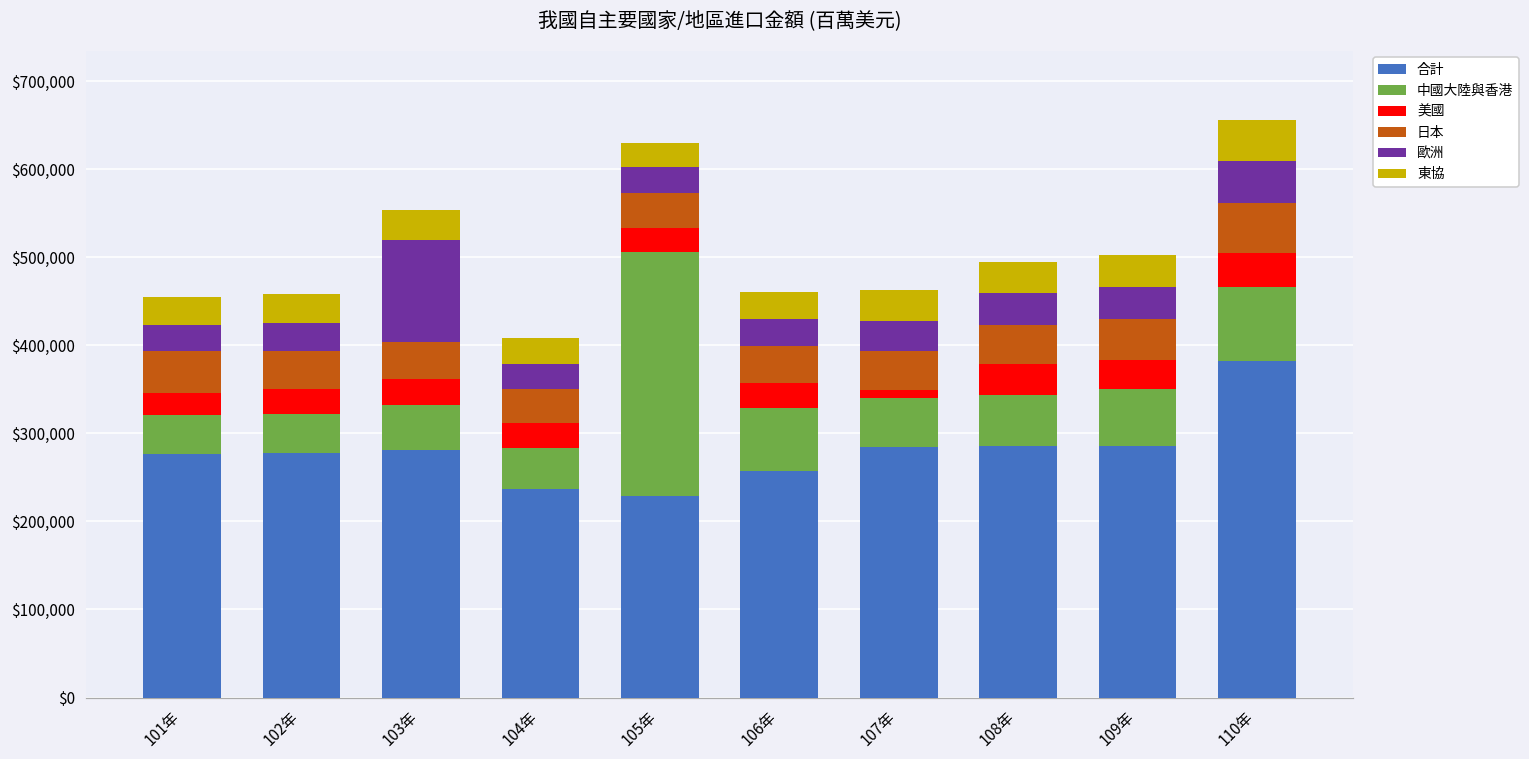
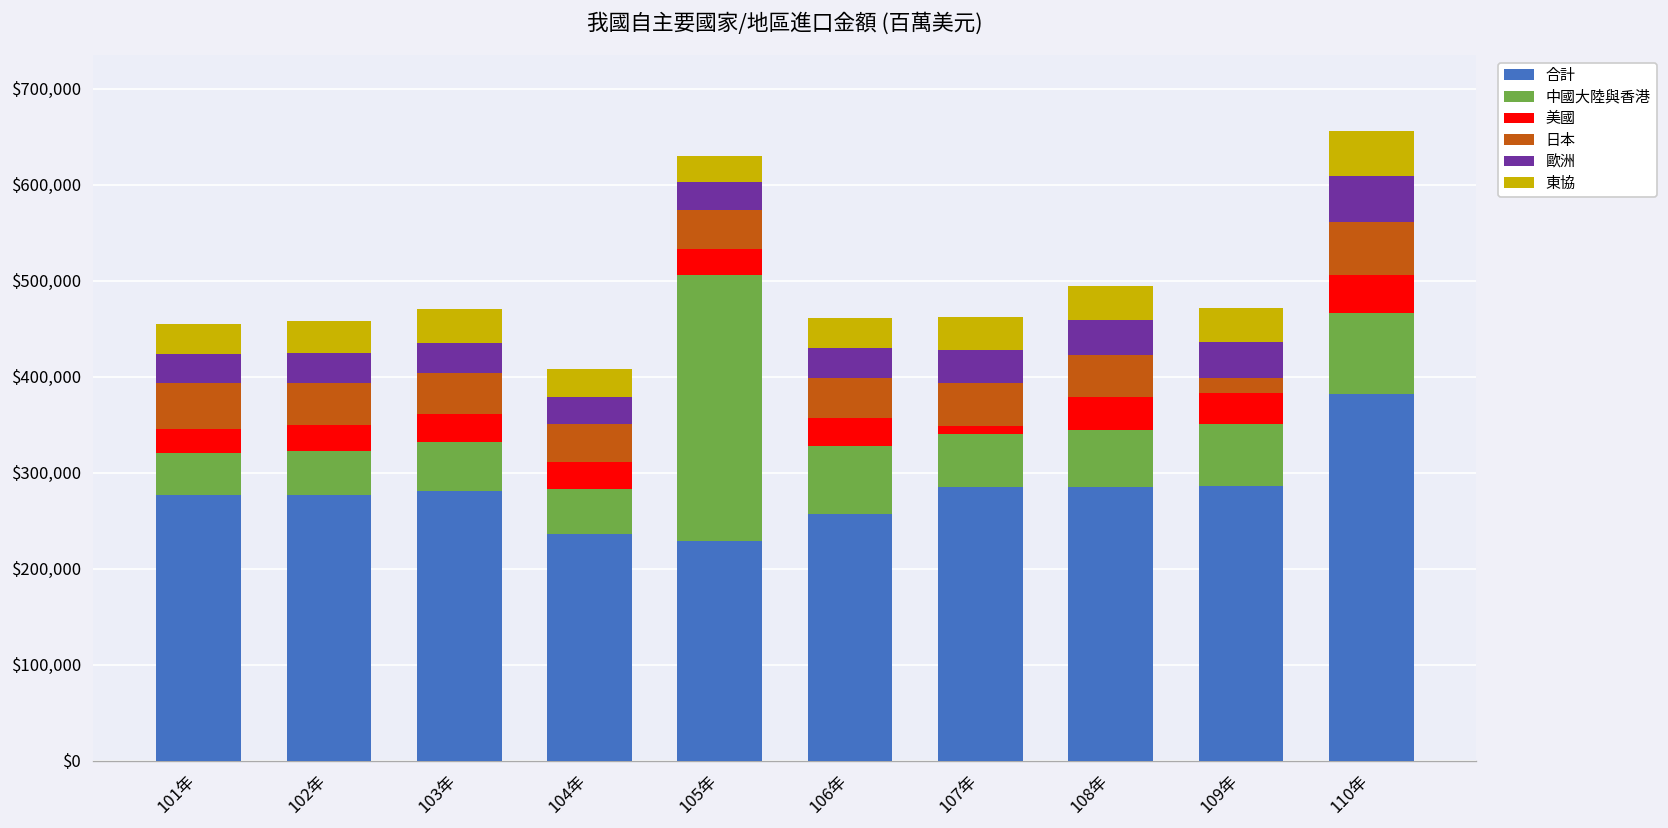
  {
    "合計": {
      "101年": "$280,000",
      "102年": "$280,000",
      "103年": "$280,000",
      "104年": "$240,000",
      "105年": "$230,000",
      "106年": "$260,000",
      "107年": "$280,000",
      "108年": "$290,000",
      "109年": "$290,000",
      "110年": "$380,000"
    },
    "中國大陸與香港": {
      "101年": "$40,000",
      "102年": "$40,000",
      "103年": "$50,000",
      "104年": "$50,000",
      "105年": "$280,000",
      "106年": "$70,000",
      "107年": "$60,000",
      "108年": "$60,000",
      "109年": "$60,000",
      "110年": "$80,000"
    },
    "美國": {
      "101年": "$20,000",
      "102年": "$30,000",
      "103年": "$30,000",
      "104年": "$30,000",
      "105年": "$30,000",
      "106年": "$30,000",
      "107年": "$10,000",
      "108年": "$30,000",
      "109年": "$30,000",
      "110年": "$40,000"
    },
    "日本": {
      "101年": "$50,000",
      "102年": "$40,000",
      "103年": "$40,000",
      "104年": "$40,000",
      "105年": "$40,000",
      "106年": "$40,000",
      "107年": "$40,000",
      "108年": "$40,000",
-     "109年": "$50,000",
+     "109年": "$20,000",
      "110年": "$60,000"
    },
    "歐洲": {
      "101年": "$30,000",
      "102年": "$30,000",
-     "103年": "$120,000",
+     "103年": "$30,000",
      "104年": "$30,000",
      "105年": "$30,000",
      "106年": "$30,000",
      "107年": "$30,000",
      "108年": "$40,000",
      "109年": "$40,000",
      "110年": "$50,000"
    },
    "東協": {
      "101年": "$30,000",
      "102年": "$30,000",
      "103年": "$30,000",
      "104年": "$30,000",
      "105年": "$30,000",
      "106年": "$30,000",
      "107年": "$30,000",
      "108年": "$30,000",
      "109年": "$40,000",
      "110年": "$50,000"
    }
  }
